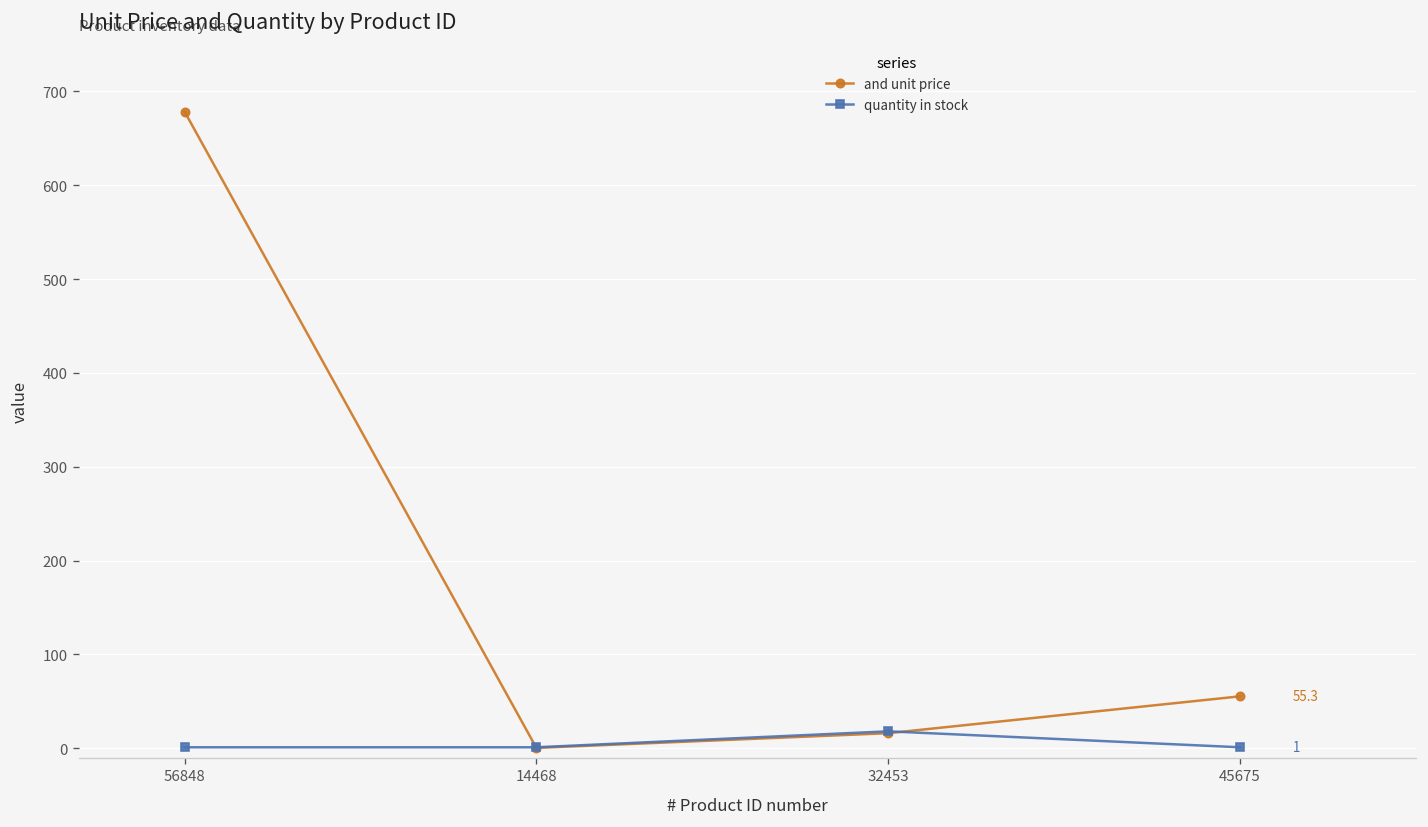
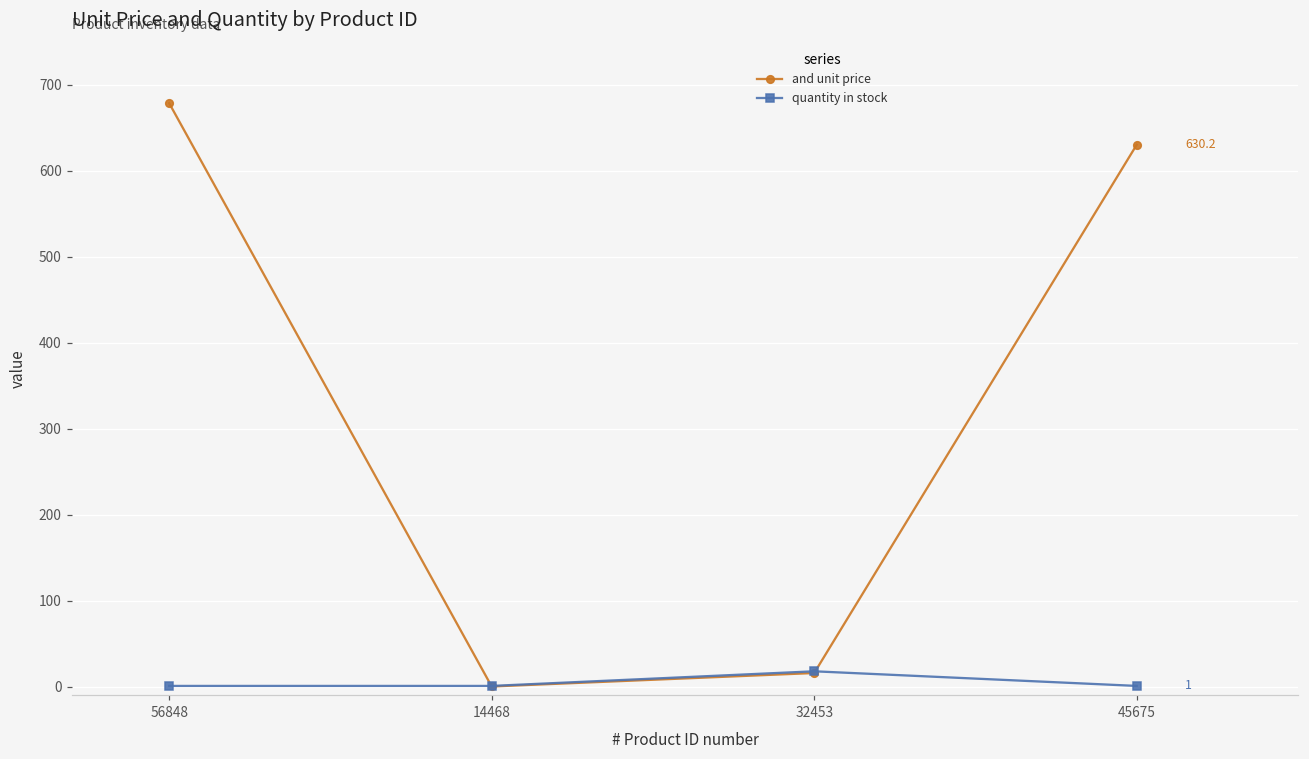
  {
    "and unit price": {
-     "45675": 55.3
+     "45675": 630.2
    },
    "quantity in stock": {
      "56848": 0,
      "45675": 0
    }
  }
